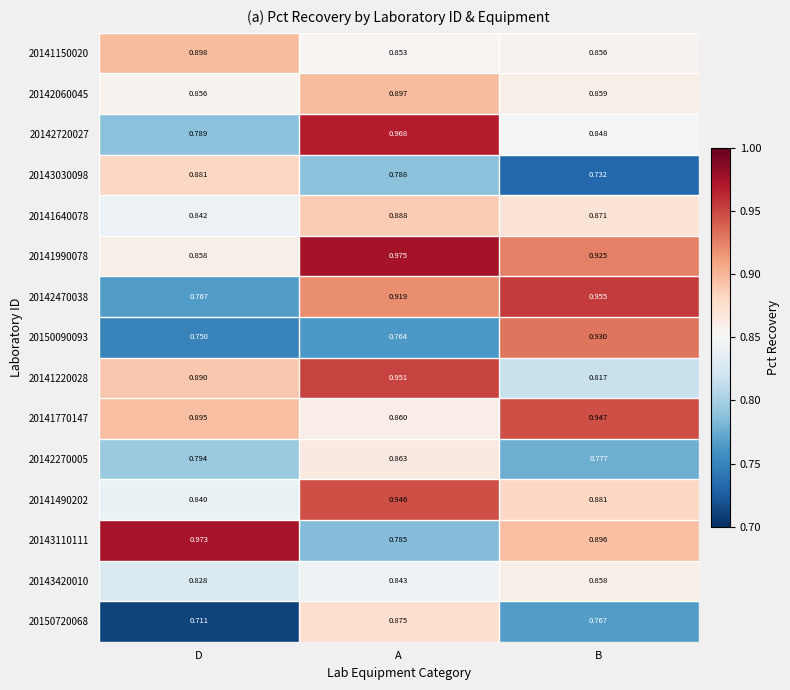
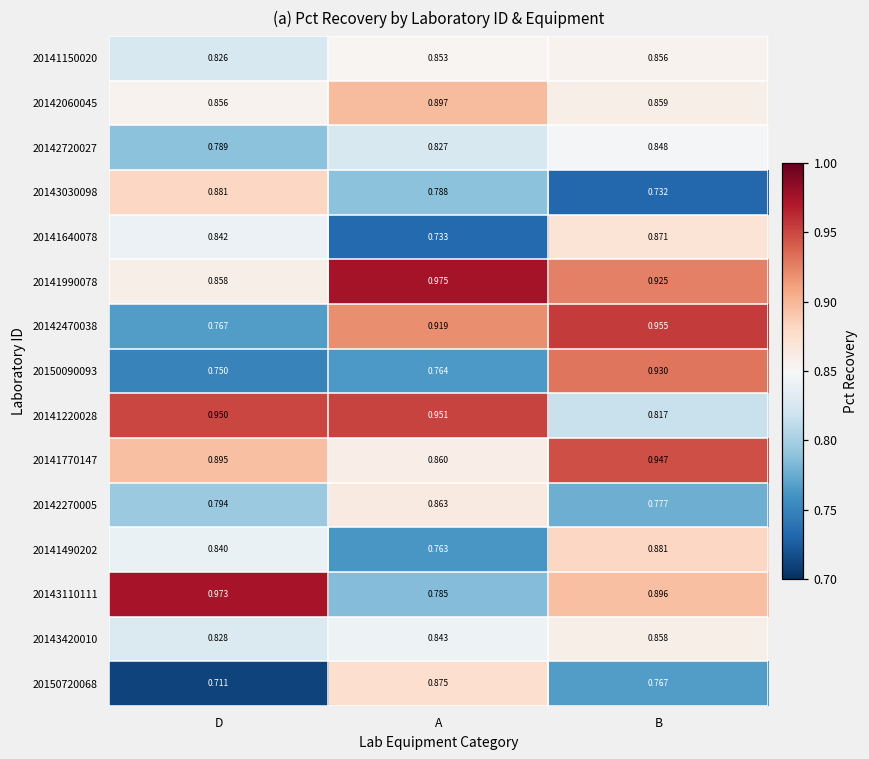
  {
    "20141150020": {
-     "D": 0.898,
+     "D": 0.826,
      "A": 0.853,
      "B": 0.856
    },
    "20142060045": {
      "D": 0.856,
      "A": 0.897,
      "B": 0.859
    },
    "20142720027": {
      "D": 0.789,
-     "A": 0.968,
+     "A": 0.827,
      "B": 0.848
    },
    "20143030098": {
      "D": 0.881,
      "A": 0.788,
      "B": 0.732
    },
    "20141640078": {
      "D": 0.842,
-     "A": 0.888,
+     "A": 0.733,
      "B": 0.871
    },
    "20141990078": {
      "D": 0.858,
      "A": 0.975,
      "B": 0.925
    },
    "20142470038": {
      "D": 0.767,
      "A": 0.919,
      "B": 0.955
    },
    "20150090093": {
      "D": 0.750,
      "A": 0.764,
      "B": 0.930
    },
    "20141220028": {
-     "D": 0.890,
+     "D": 0.950,
      "A": 0.951,
      "B": 0.817
    },
    "20141770147": {
      "D": 0.895,
      "A": 0.860,
      "B": 0.947
    },
    "20142270005": {
      "D": 0.794,
      "A": 0.863,
      "B": 0.777
    },
    "20141490202": {
      "D": 0.840,
-     "A": 0.946,
+     "A": 0.763,
      "B": 0.881
    },
    "20143110111": {
      "D": 0.973,
      "A": 0.785,
      "B": 0.896
    },
    "20143420010": {
      "D": 0.828,
      "A": 0.843,
      "B": 0.858
    },
    "20150720068": {
      "D": 0.711,
      "A": 0.875,
      "B": 0.767
    }
  }
